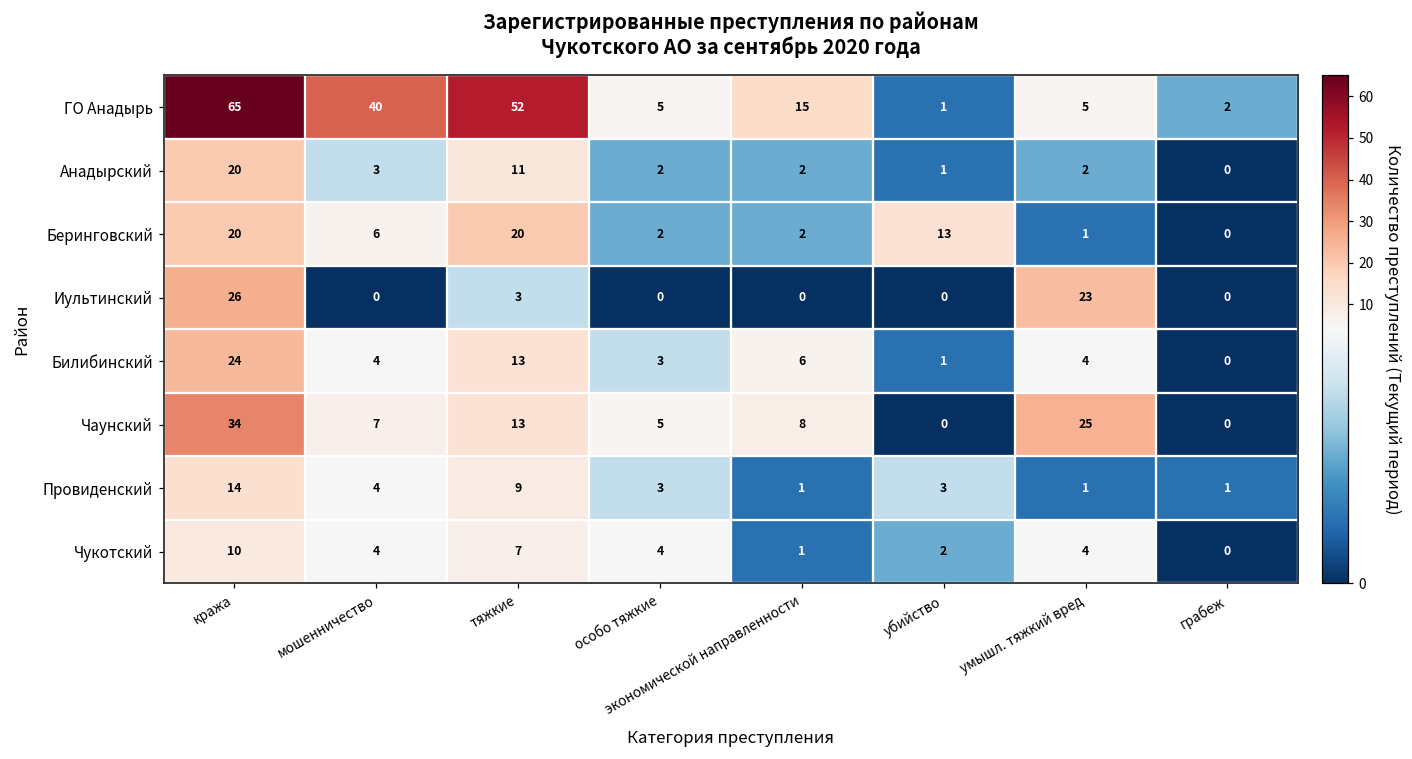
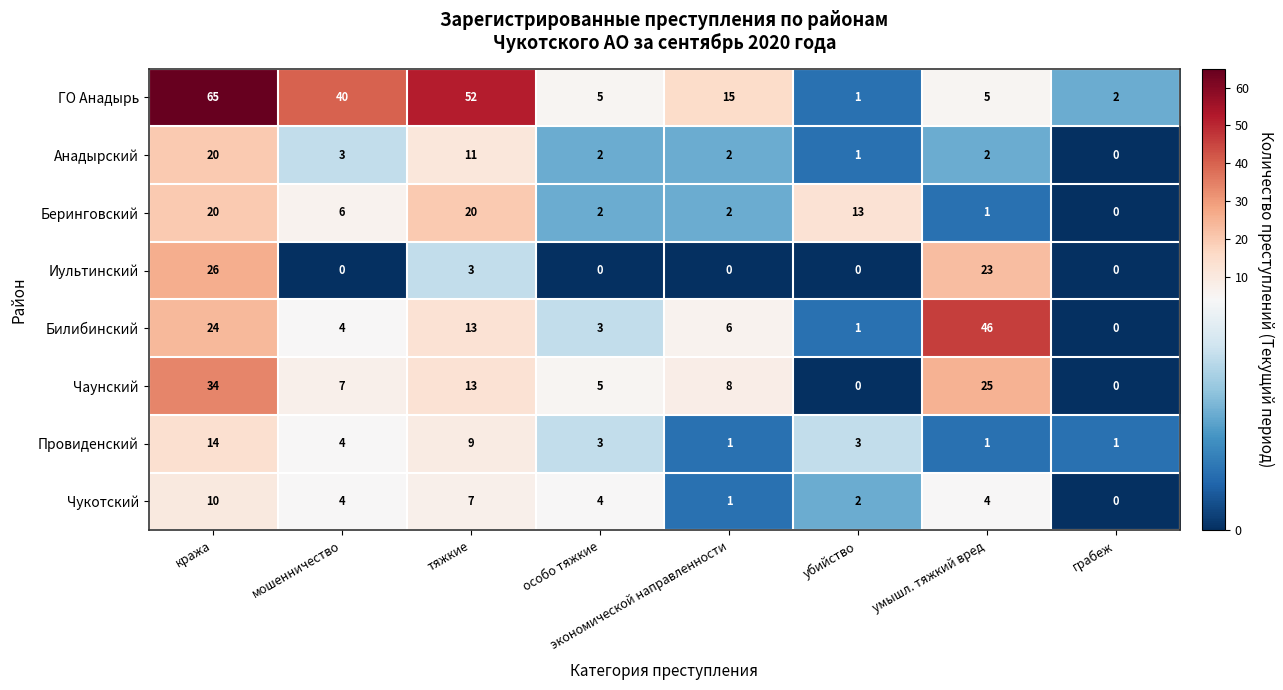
  {
    "ГО Анадырь": {
      "кража": 65,
      "мошенничество": 40,
      "тяжкие": 52,
      "особо тяжкие": 5,
      "экономической направленности": 15,
      "убийство": 1,
      "умышл. тяжкий вред": 5,
      "грабеж": 2
    },
    "Анадырский": {
      "кража": 20,
      "мошенничество": 3,
      "тяжкие": 11,
      "особо тяжкие": 2,
      "экономической направленности": 2,
      "убийство": 1,
      "умышл. тяжкий вред": 2,
      "грабеж": 0
    },
    "Беринговский": {
      "кража": 20,
      "мошенничество": 6,
      "тяжкие": 20,
      "особо тяжкие": 2,
      "экономической направленности": 2,
      "убийство": 13,
      "умышл. тяжкий вред": 1,
      "грабеж": 0
    },
    "Иультинский": {
      "кража": 26,
      "мошенничество": 0,
      "тяжкие": 3,
      "особо тяжкие": 0,
      "экономической направленности": 0,
      "убийство": 0,
      "умышл. тяжкий вред": 23,
      "грабеж": 0
    },
    "Билибинский": {
      "кража": 24,
      "мошенничество": 4,
      "тяжкие": 13,
      "особо тяжкие": 3,
      "экономической направленности": 6,
      "убийство": 1,
-     "умышл. тяжкий вред": 4,
+     "умышл. тяжкий вред": 46,
      "грабеж": 0
    },
    "Чаунский": {
      "кража": 34,
      "мошенничество": 7,
      "тяжкие": 13,
      "особо тяжкие": 5,
      "экономической направленности": 8,
      "убийство": 0,
      "умышл. тяжкий вред": 25,
      "грабеж": 0
    },
    "Провиденский": {
      "кража": 14,
      "мошенничество": 4,
      "тяжкие": 9,
      "особо тяжкие": 3,
      "экономической направленности": 1,
      "убийство": 3,
      "умышл. тяжкий вред": 1,
      "грабеж": 1
    },
    "Чукотский": {
      "кража": 10,
      "мошенничество": 4,
      "тяжкие": 7,
      "особо тяжкие": 4,
      "экономической направленности": 1,
      "убийство": 2,
      "умышл. тяжкий вред": 4,
      "грабеж": 0
    }
  }
